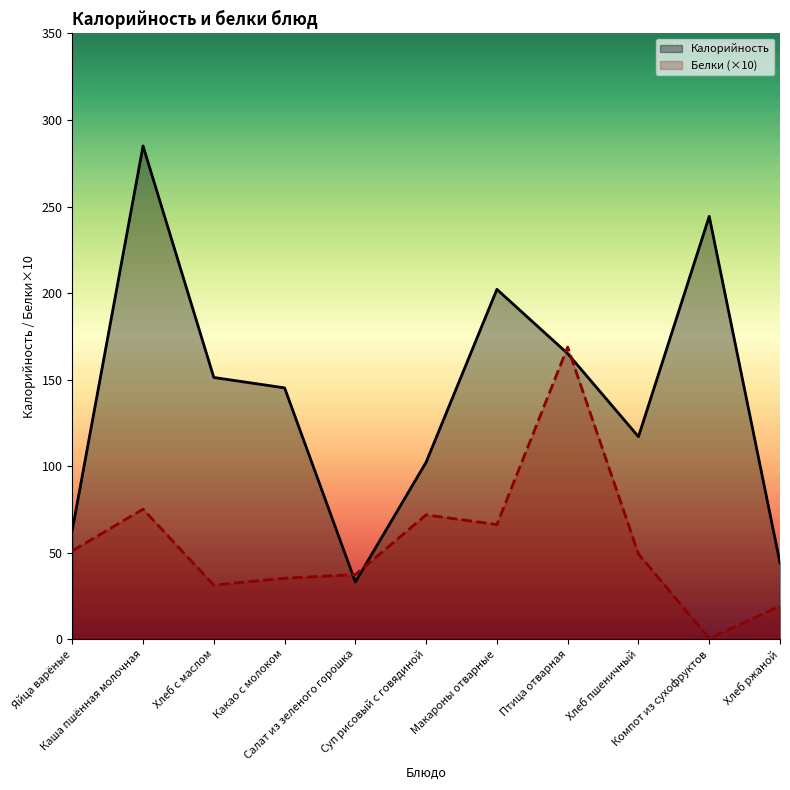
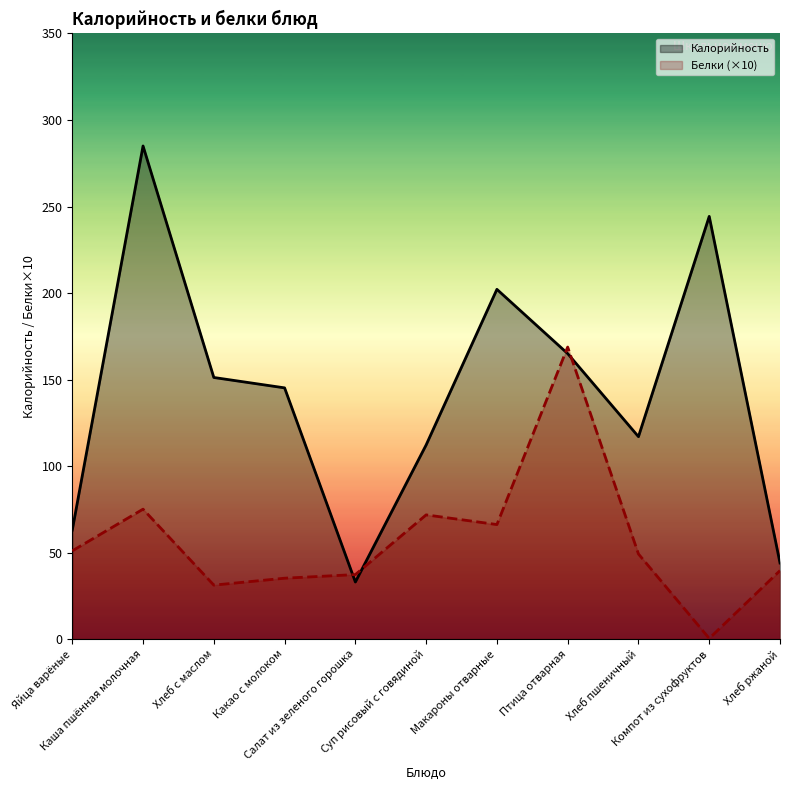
  {
    "Калорийность": {
      "Яйца варёные": 63,
      "Каша пшённая молочная": 285,
      "Хлеб с маслом": 151,
      "Какао с молоком": 145,
      "Салат из зеленого горошка": 33,
-     "Суп рисовый с говядиной": 102,
+     "Суп рисовый с говядиной": 112,
      "Макароны отварные": 202,
      "Птица отварная": 165,
      "Хлеб пшеничный": 117,
      "Компот из сухофруктов": 244,
      "Хлеб ржаной": 44
    },
    "Белки (×10)": {
      "Яйца варёные": 51,
      "Каша пшённая молочная": 75,
      "Хлеб с маслом": 31,
      "Какао с молоком": 35,
      "Салат из зеленого горошка": 37,
      "Суп рисовый с говядиной": 72,
      "Макароны отварные": 66,
      "Птица отварная": 169,
      "Хлеб пшеничный": 49,
      "Компот из сухофруктов": 0,
-     "Хлеб ржаной": 19
+     "Хлеб ржаной": 40
    }
  }
